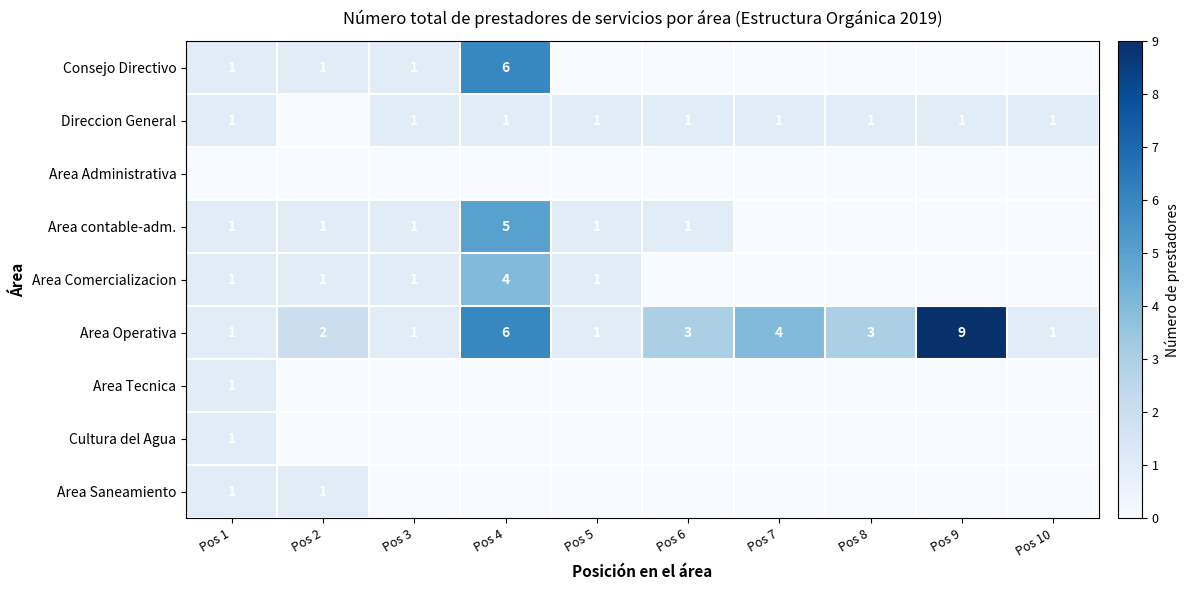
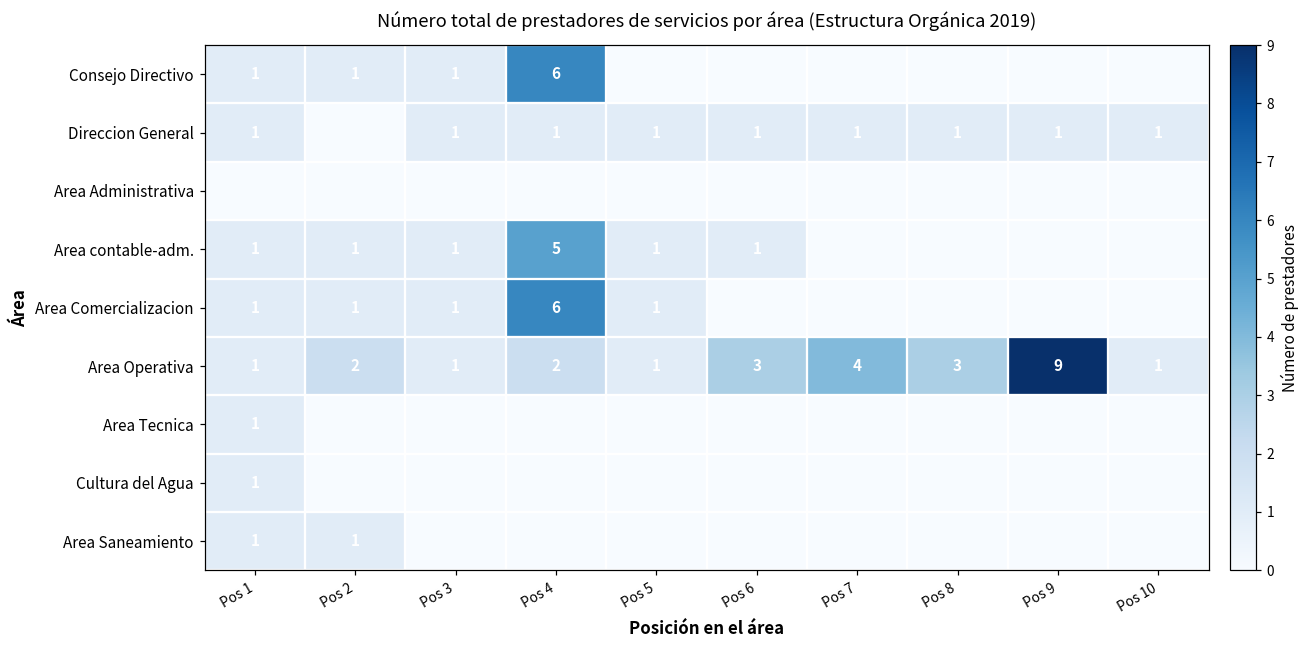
  {
    "Consejo Directivo": {
      "Pos 4": 6
    },
    "Area contable-adm.": {
      "Pos 4": 5
    },
    "Area Comercializacion": {
-     "Pos 4": 4
+     "Pos 4": 6
    },
    "Area Operativa": {
      "Pos 2": 2,
-     "Pos 4": 6,
+     "Pos 4": 2,
      "Pos 6": 3,
      "Pos 7": 4,
      "Pos 8": 3,
      "Pos 9": 9
    }
  }
